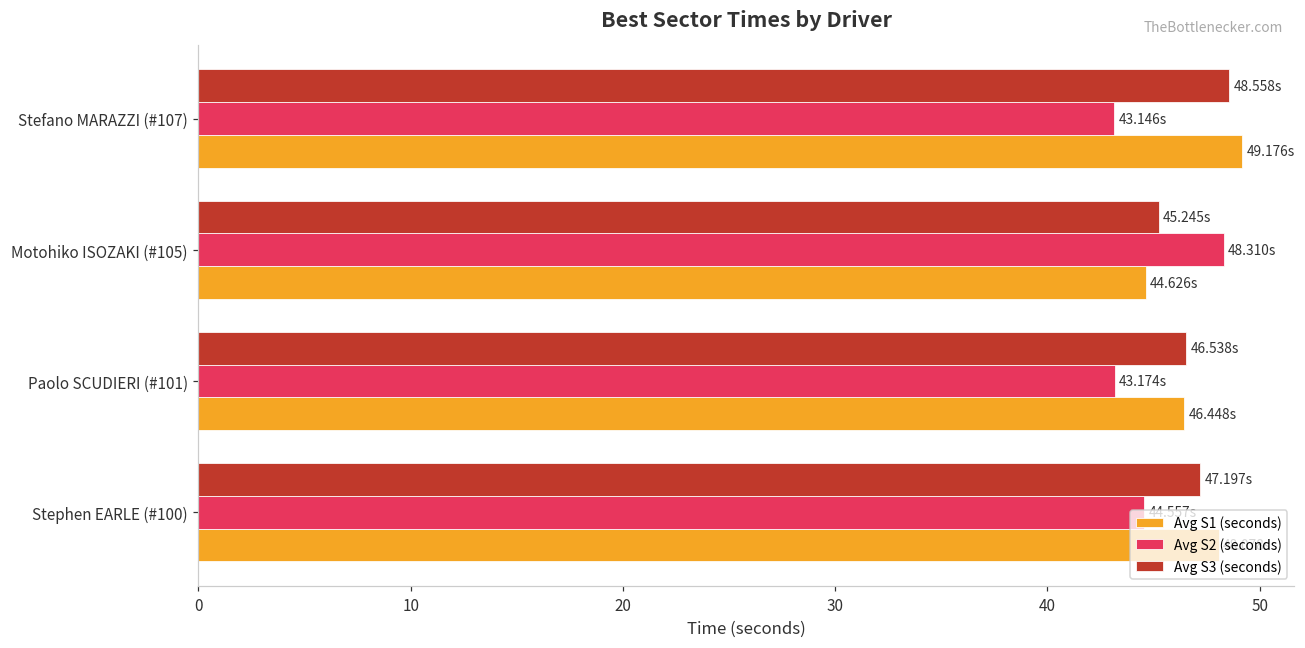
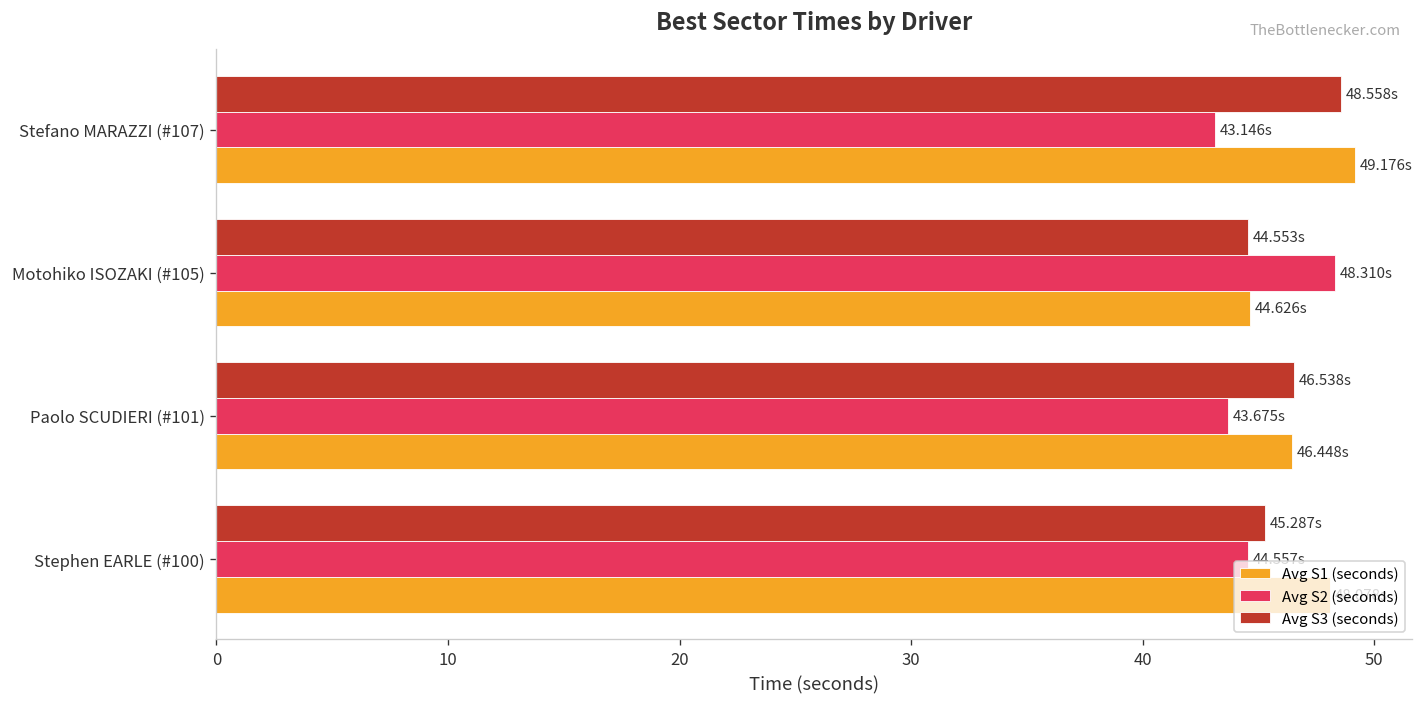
  {
    "Avg S1 (seconds)": {
      "Stefano MARAZZI (#107)": "49.176s",
      "Motohiko ISOZAKI (#105)": "44.626s",
      "Paolo SCUDIERI (#101)": "46.448s"
    },
    "Avg S2 (seconds)": {
      "Stefano MARAZZI (#107)": "43.146s",
      "Motohiko ISOZAKI (#105)": "48.310s",
-     "Paolo SCUDIERI (#101)": "43.174s"
+     "Paolo SCUDIERI (#101)": "43.675s"
    },
    "Avg S3 (seconds)": {
      "Stefano MARAZZI (#107)": "48.558s",
-     "Motohiko ISOZAKI (#105)": "45.245s",
+     "Motohiko ISOZAKI (#105)": "44.553s",
      "Paolo SCUDIERI (#101)": "46.538s",
-     "Stephen EARLE (#100)": "47.197s"
+     "Stephen EARLE (#100)": "45.287s"
    }
  }
